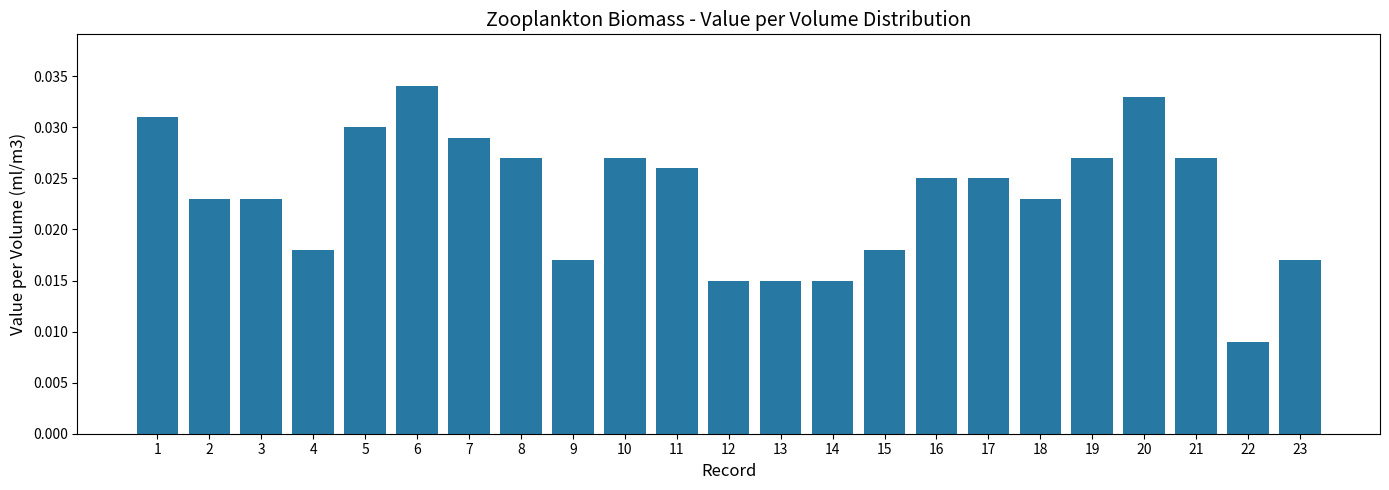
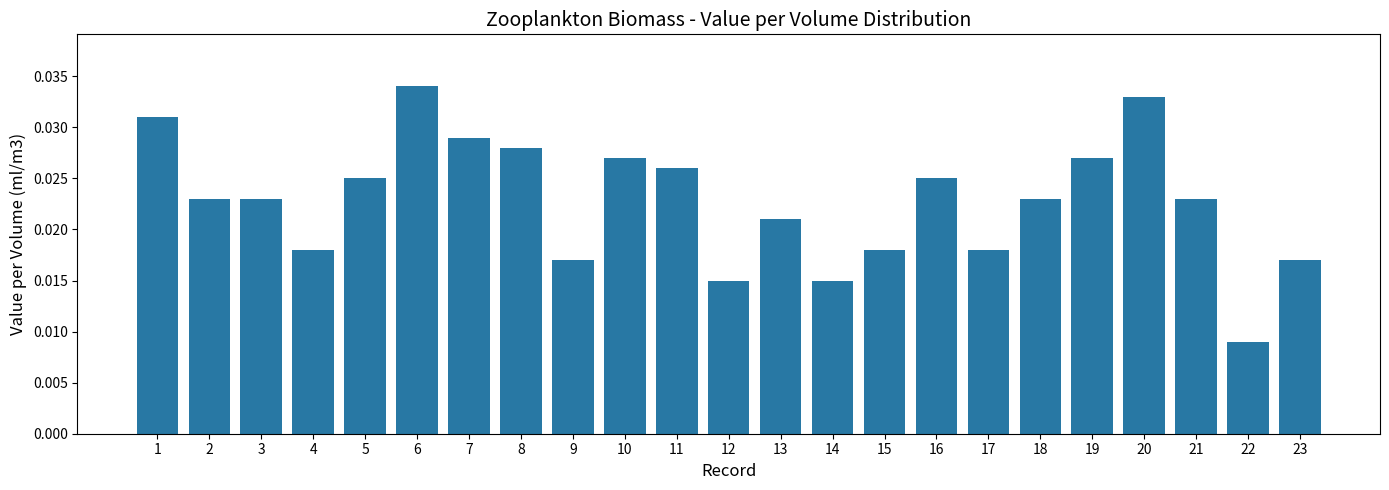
  {
    "1": 0.031,
    "2": 0.023,
    "3": 0.023,
    "4": 0.018,
-   "5": 0.030,
+   "5": 0.025,
    "6": 0.034,
    "7": 0.029,
-   "8": 0.027,
+   "8": 0.028,
    "9": 0.017,
    "10": 0.027,
    "11": 0.026,
    "12": 0.015,
-   "13": 0.015,
+   "13": 0.021,
    "14": 0.015,
    "15": 0.018,
    "16": 0.025,
-   "17": 0.025,
+   "17": 0.018,
    "18": 0.023,
    "19": 0.027,
    "20": 0.033,
-   "21": 0.027,
+   "21": 0.023,
    "22": 0.009,
    "23": 0.017
  }
